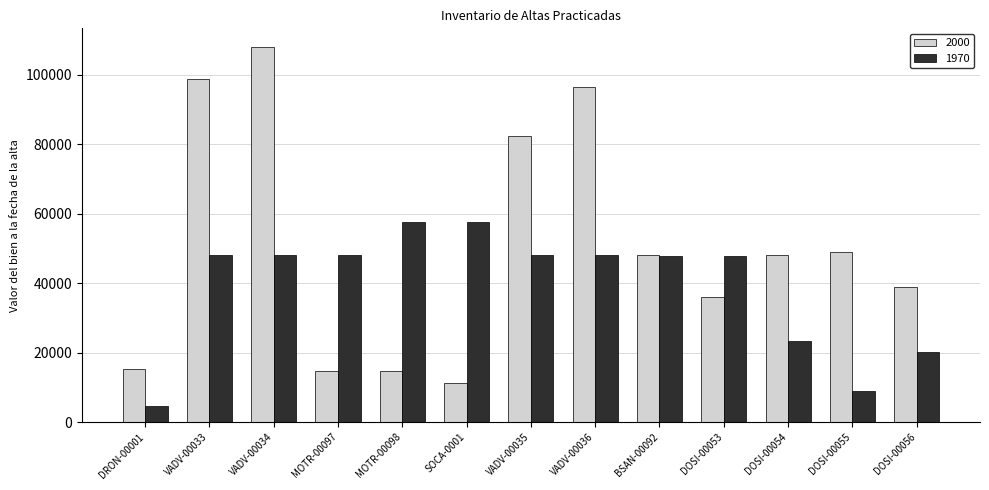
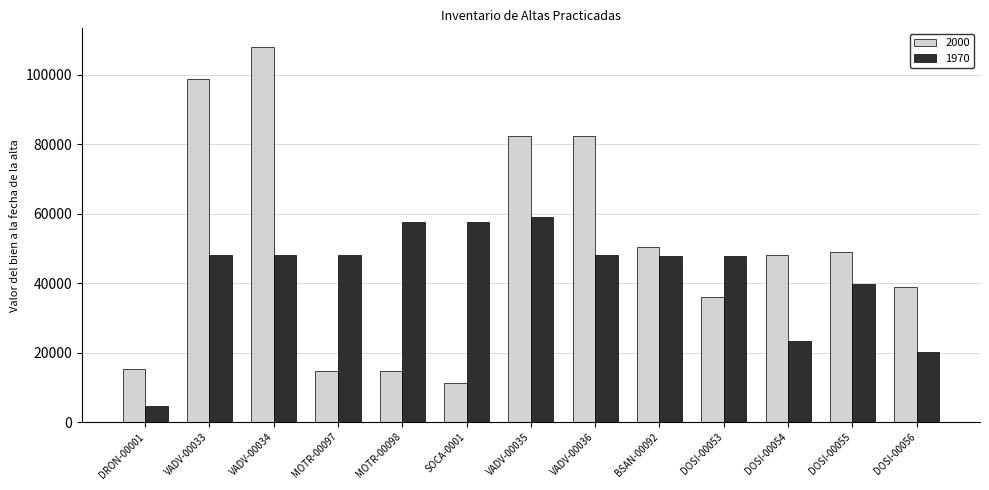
  {
    "2000": {
      "DRON-00001": 15000,
      "VADV-00033": 99000,
      "VADV-00034": 108000,
      "MOTR-00097": 15000,
      "MOTR-00098": 15000,
      "SOCA-0001": 11000,
      "VADV-00035": 82000,
-     "VADV-00036": 97000,
-     "BSAN-00092": 48000,
+     "VADV-00036": 82000,
+     "BSAN-00092": 50000,
      "DOSI-00053": 36000,
      "DOSI-00054": 48000,
      "DOSI-00055": 49000,
      "DOSI-00056": 39000
    },
    "1970": {
      "DRON-00001": 5000,
      "VADV-00033": 48000,
      "VADV-00034": 48000,
      "MOTR-00097": 48000,
      "MOTR-00098": 58000,
      "SOCA-0001": 58000,
-     "VADV-00035": 48000,
+     "VADV-00035": 59000,
      "VADV-00036": 48000,
      "BSAN-00092": 48000,
      "DOSI-00053": 48000,
      "DOSI-00054": 23000,
-     "DOSI-00055": 9000,
+     "DOSI-00055": 40000,
      "DOSI-00056": 20000
    }
  }
